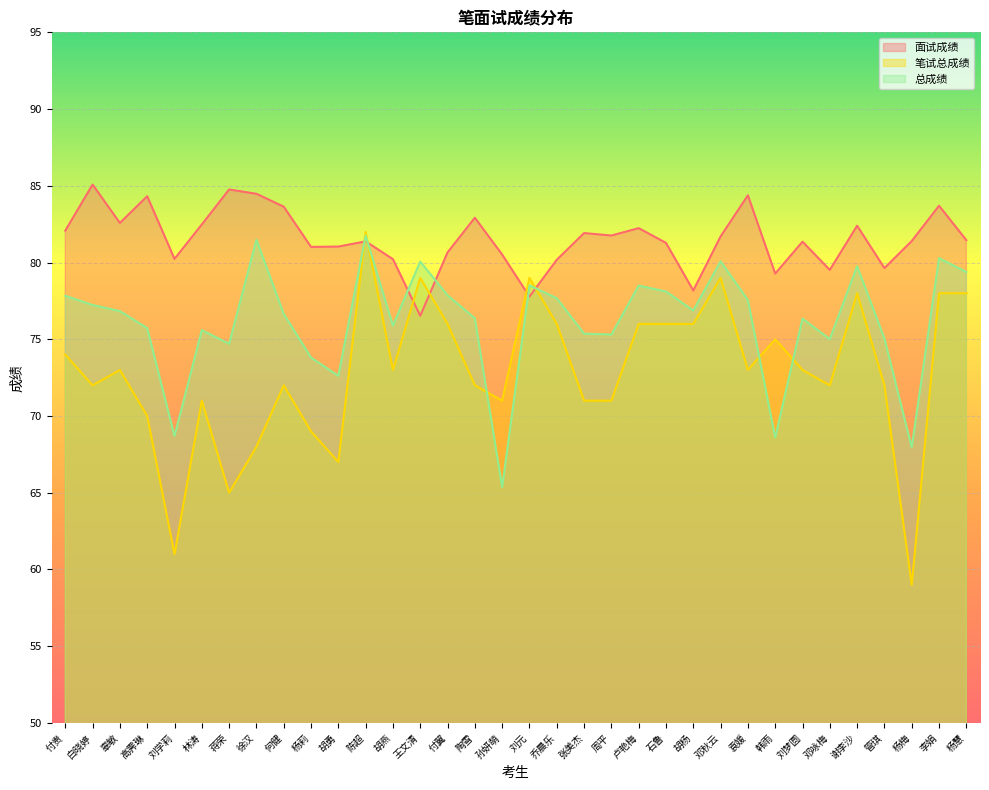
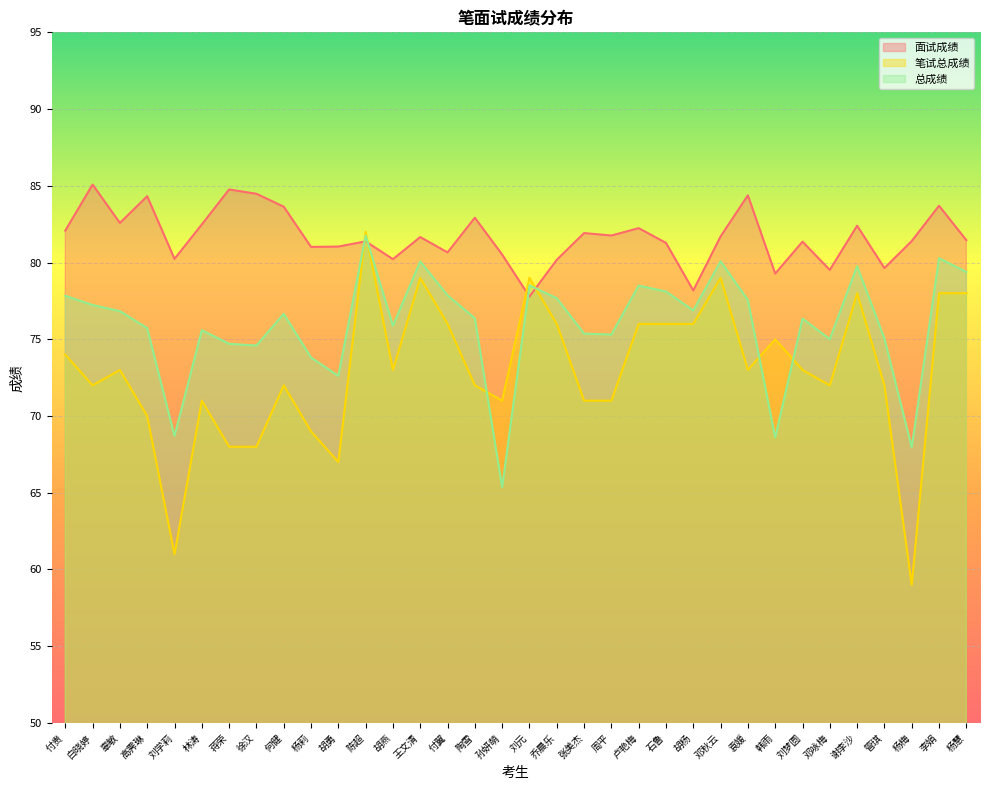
  {
    "面试成绩": {
      "付贵": 82.1,
      "白晓婷": 85.1,
      "辜敏": 82.6,
      "高霁琳": 84.3,
      "刘学莉": 80.2,
      "林涛": 82.5,
      "蒋荣": 84.8,
      "徐汉": 84.5,
      "何健": 83.6,
      "杨莉": 81.0,
      "胡勇": 81.0,
      "陈超": 81.4,
      "胡燕": 80.2,
-     "王文清": 76.5,
+     "王文清": 81.7,
      "付翼": 80.7,
      "陶雪": 82.9,
      "孙妍萌": 80.5,
      "刘元": 77.8,
      "乔晨乐": 80.2,
      "张美杰": 81.9,
      "周平": 81.8,
      "卢艳梅": 82.2,
      "石鲁": 81.3,
      "胡杨": 78.2,
      "邓秋云": 81.7,
      "袁媛": 84.4,
      "韩雨": 79.3,
      "刘梦圆": 81.4,
      "邓咏梅": 79.5,
      "谢李沙": 82.4,
      "管琪": 79.6,
      "杨梅": 81.4,
      "李娟": 83.7,
      "杨慧": 81.5
    },
    "笔试总成绩": {
      "付贵": 74,
      "白晓婷": 72,
      "辜敏": 73,
      "高霁琳": 70,
      "刘学莉": 61,
      "林涛": 71,
-     "蒋荣": 65,
+     "蒋荣": 68,
      "徐汉": 68,
      "何健": 72,
      "杨莉": 69,
      "胡勇": 67,
      "陈超": 82,
      "胡燕": 73,
      "王文清": 79,
      "付翼": 76,
      "陶雪": 72,
      "孙妍萌": 71,
      "刘元": 79,
      "乔晨乐": 76,
      "张美杰": 71,
      "周平": 71,
      "卢艳梅": 76,
      "石鲁": 76,
      "胡杨": 76,
      "邓秋云": 79,
      "袁媛": 73,
      "韩雨": 75,
      "刘梦圆": 73,
      "邓咏梅": 72,
      "谢李沙": 78,
      "管琪": 72,
      "杨梅": 59,
      "李娟": 78,
      "杨慧": 78
    },
    "总成绩": {
      "付贵": 77.8,
      "白晓婷": 77.2,
      "辜敏": 76.8,
      "高霁琳": 75.7,
      "刘学莉": 68.7,
      "林涛": 75.6,
      "蒋荣": 74.7,
-     "徐汉": 81.5,
+     "徐汉": 74.6,
      "何健": 76.7,
      "杨莉": 73.8,
      "胡勇": 72.6,
      "陈超": 81.8,
      "胡燕": 75.9,
      "王文清": 80.1,
      "付翼": 77.9,
      "陶雪": 76.4,
      "孙妍萌": 65.4,
      "刘元": 78.5,
      "乔晨乐": 77.7,
      "张美杰": 75.4,
      "周平": 75.3,
      "卢艳梅": 78.5,
      "石鲁": 78.1,
      "胡杨": 76.9,
      "邓秋云": 80.1,
      "袁媛": 77.6,
      "韩雨": 68.6,
      "刘梦圆": 76.3,
      "邓咏梅": 75.0,
      "谢李沙": 79.8,
      "管琪": 75.1,
      "杨梅": 68.0,
      "李娟": 80.3,
      "杨慧": 79.4
    }
  }
